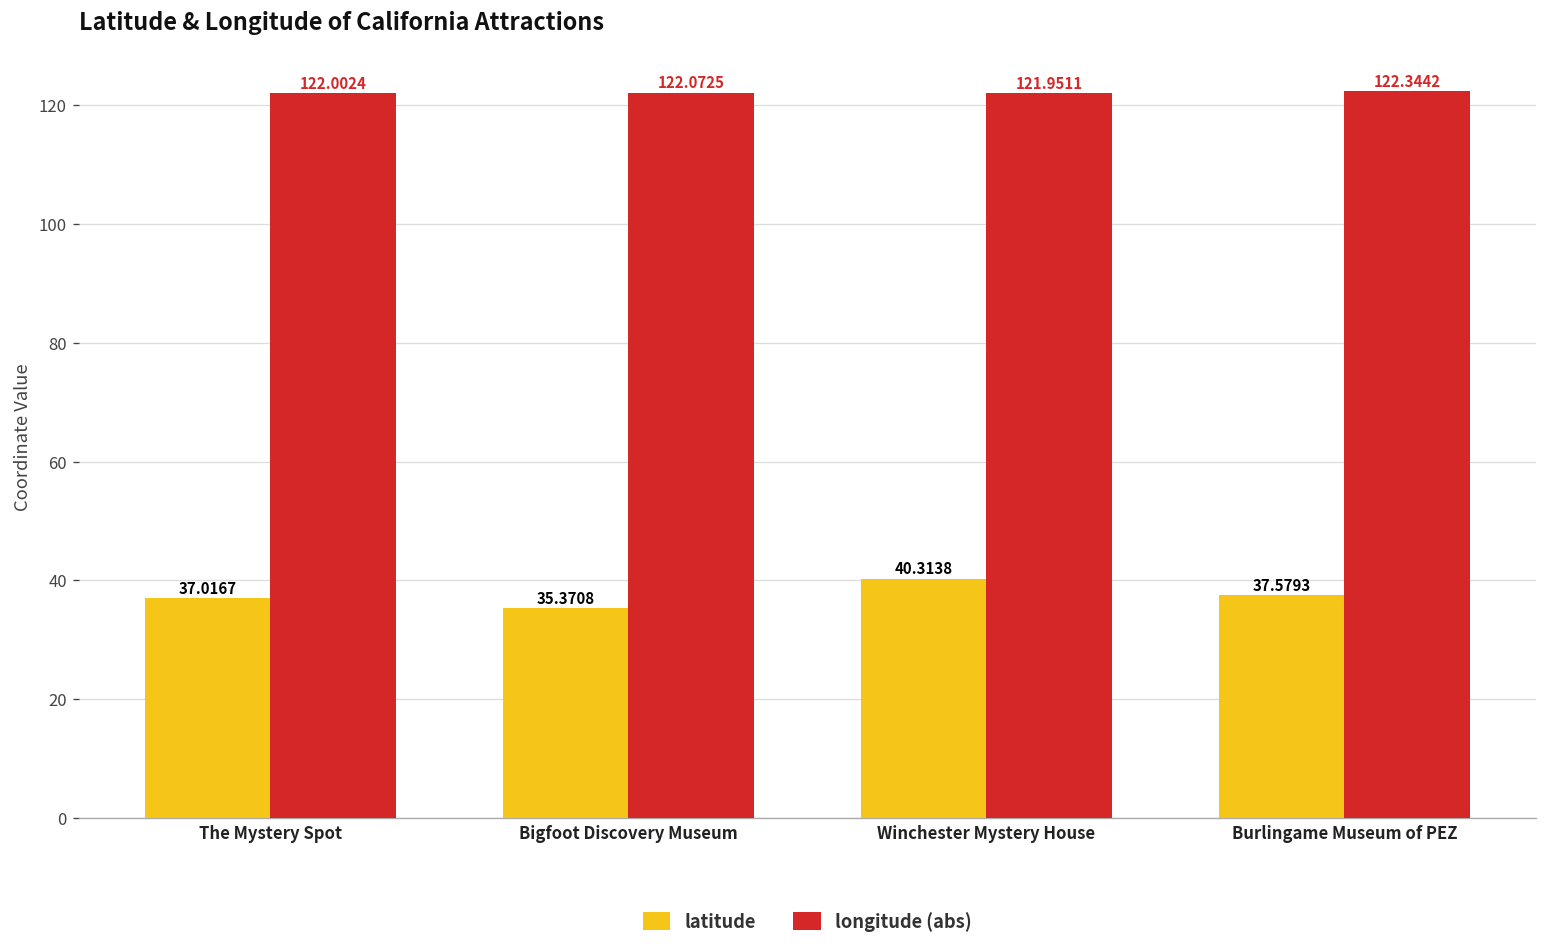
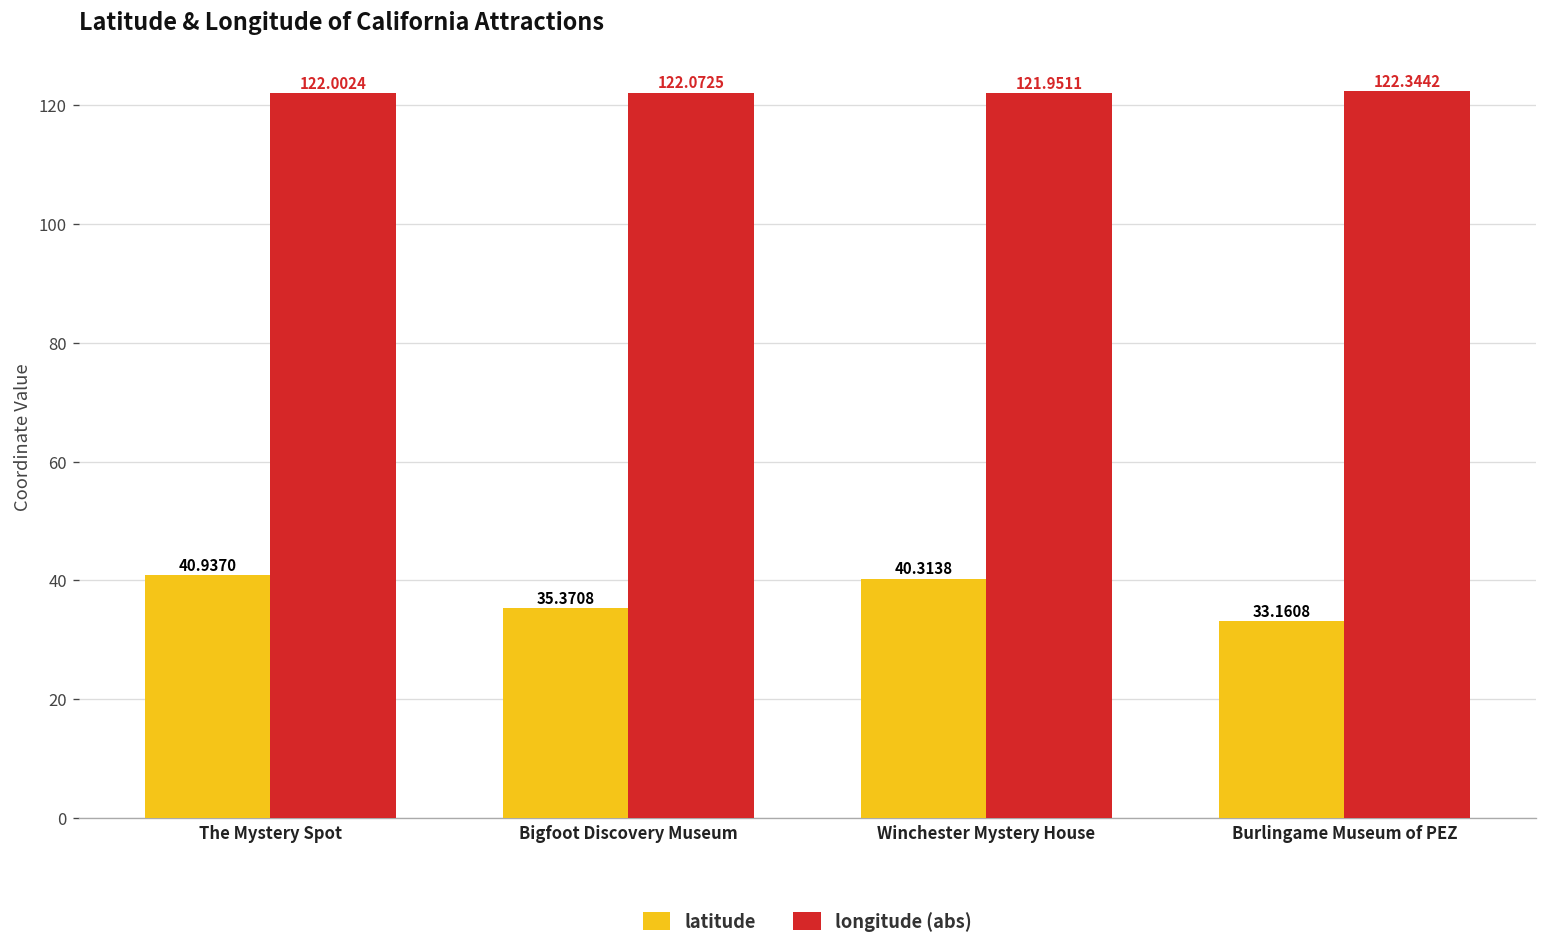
  {
    "latitude": {
-     "The Mystery Spot": 37.0167,
+     "The Mystery Spot": 40.9370,
      "Bigfoot Discovery Museum": 35.3708,
      "Winchester Mystery House": 40.3138,
-     "Burlingame Museum of PEZ": 37.5793
+     "Burlingame Museum of PEZ": 33.1608
    },
    "longitude (abs)": {
      "The Mystery Spot": 122.0024,
      "Bigfoot Discovery Museum": 122.0725,
      "Winchester Mystery House": 121.9511,
      "Burlingame Museum of PEZ": 122.3442
    }
  }
